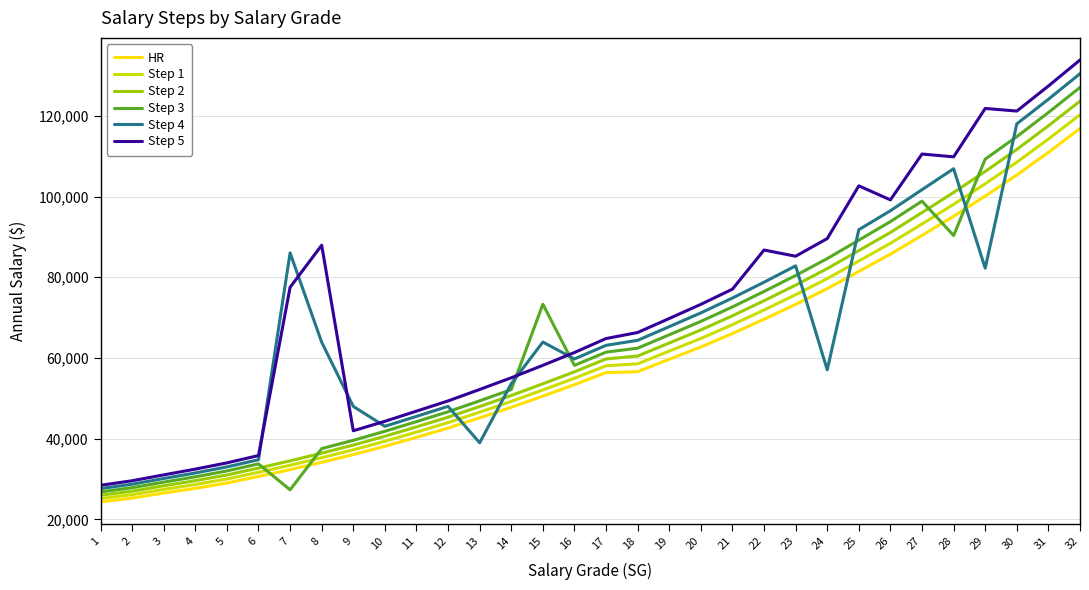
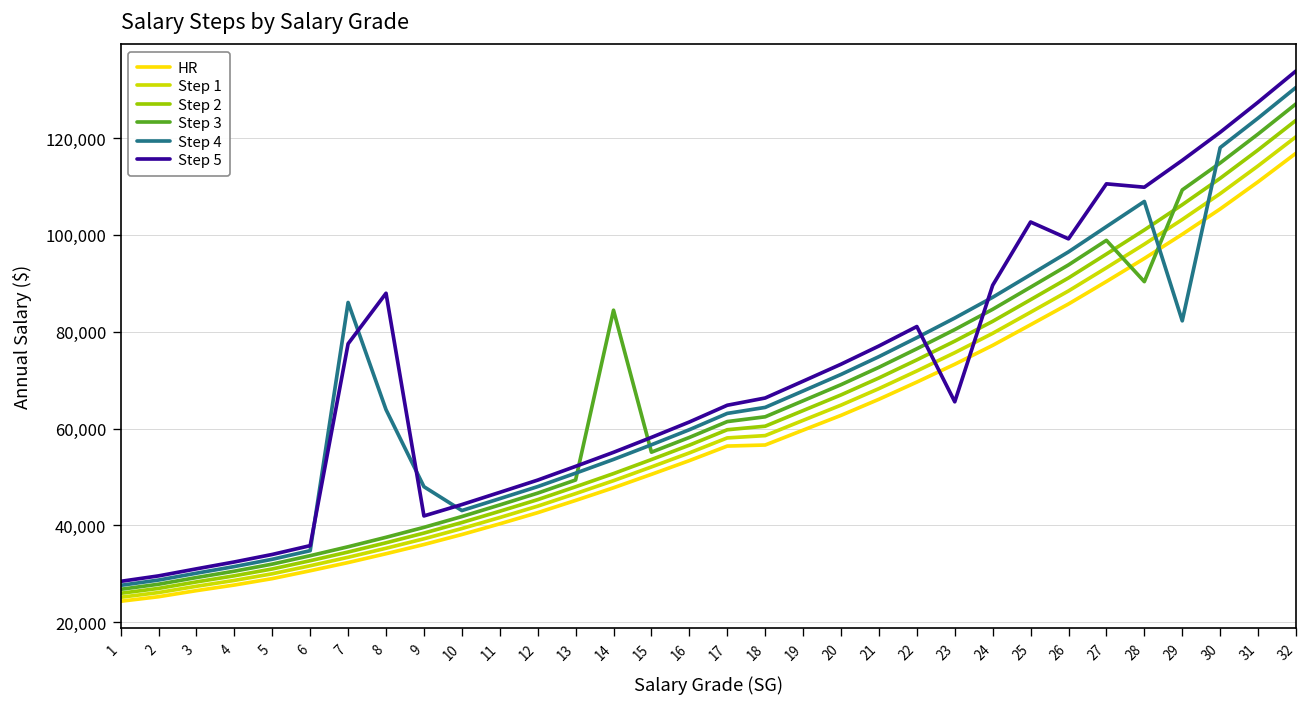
  {
    "Step 3": {
      "1": "27,000",
      "2": "28,000",
      "3": "29,000",
      "4": "31,000",
      "5": "32,000",
      "6": "34,000",
-     "7": "27,000",
+     "7": "36,000",
      "8": "38,000",
      "9": "40,000",
      "10": "42,000",
      "11": "44,000",
      "12": "47,000",
      "13": "49,000",
-     "14": "52,000",
-     "15": "73,000",
+     "14": "84,000",
+     "15": "55,000",
      "16": "58,000",
      "17": "61,000",
      "18": "62,000",
      "19": "66,000",
      "20": "69,000",
      "21": "73,000",
      "22": "76,000",
      "23": "80,000",
      "24": "85,000",
      "25": "89,000",
      "26": "94,000",
      "27": "99,000",
      "28": "90,000",
      "29": "109,000",
      "30": "115,000",
      "31": "121,000",
      "32": "127,000"
    },
    "Step 4": {
      "1": "28,000",
      "2": "29,000",
      "3": "30,000",
      "4": "31,000",
      "5": "33,000",
      "6": "35,000",
      "7": "86,000",
      "8": "64,000",
      "9": "48,000",
      "10": "43,000",
      "11": "46,000",
      "12": "48,000",
-     "13": "39,000",
+     "13": "51,000",
      "14": "54,000",
-     "15": "64,000",
+     "15": "57,000",
      "16": "60,000",
      "17": "63,000",
      "18": "64,000",
      "19": "68,000",
      "20": "71,000",
      "21": "75,000",
      "22": "79,000",
      "23": "83,000",
-     "24": "57,000",
+     "24": "87,000",
      "25": "92,000",
      "26": "96,000",
      "27": "102,000",
      "28": "107,000",
      "29": "82,000",
      "30": "118,000",
      "31": "124,000",
      "32": "130,000"
    },
    "Step 5": {
      "1": "28,000",
      "2": "30,000",
      "3": "31,000",
      "4": "32,000",
      "5": "34,000",
      "6": "36,000",
      "7": "78,000",
      "8": "88,000",
      "9": "42,000",
      "10": "44,000",
      "11": "47,000",
      "12": "49,000",
      "13": "52,000",
      "14": "55,000",
      "15": "58,000",
      "16": "61,000",
      "17": "65,000",
      "18": "66,000",
      "19": "70,000",
      "20": "73,000",
      "21": "77,000",
-     "22": "87,000",
-     "23": "85,000",
+     "22": "81,000",
+     "23": "66,000",
      "24": "90,000",
      "25": "103,000",
      "26": "99,000",
      "27": "111,000",
      "28": "110,000",
-     "29": "122,000",
+     "29": "115,000",
      "30": "121,000",
      "31": "127,000",
      "32": "134,000"
    }
  }
